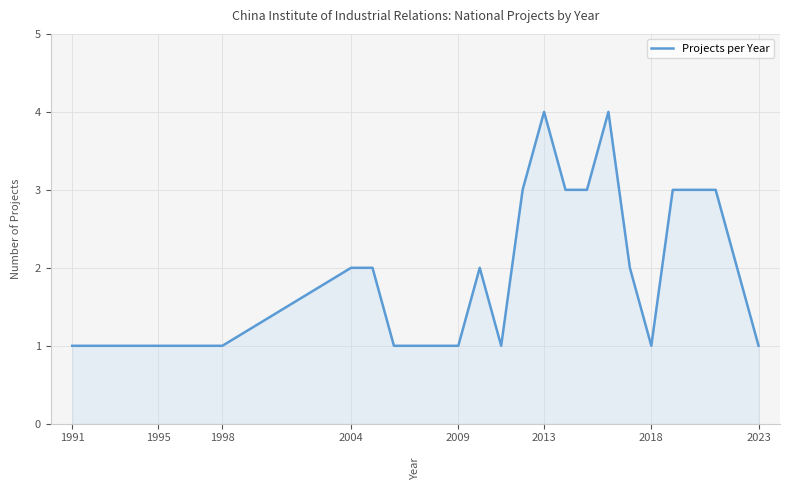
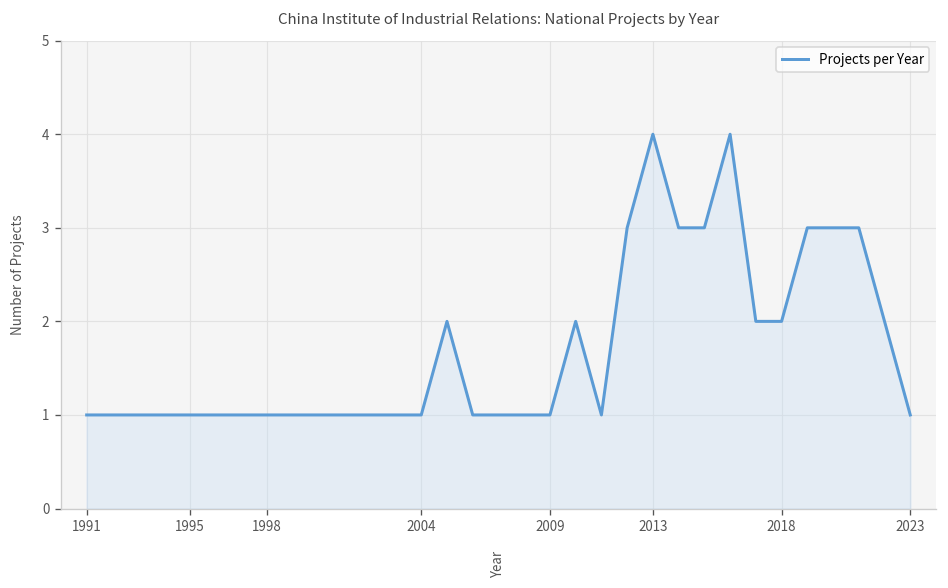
  {
    "1991": 1,
    "1995": 1,
    "1998": 1,
-   "2004": 2,
+   "2004": 1,
    "2009": 1,
    "2013": 4,
-   "2018": 1,
+   "2018": 2,
    "2023": 1
  }
